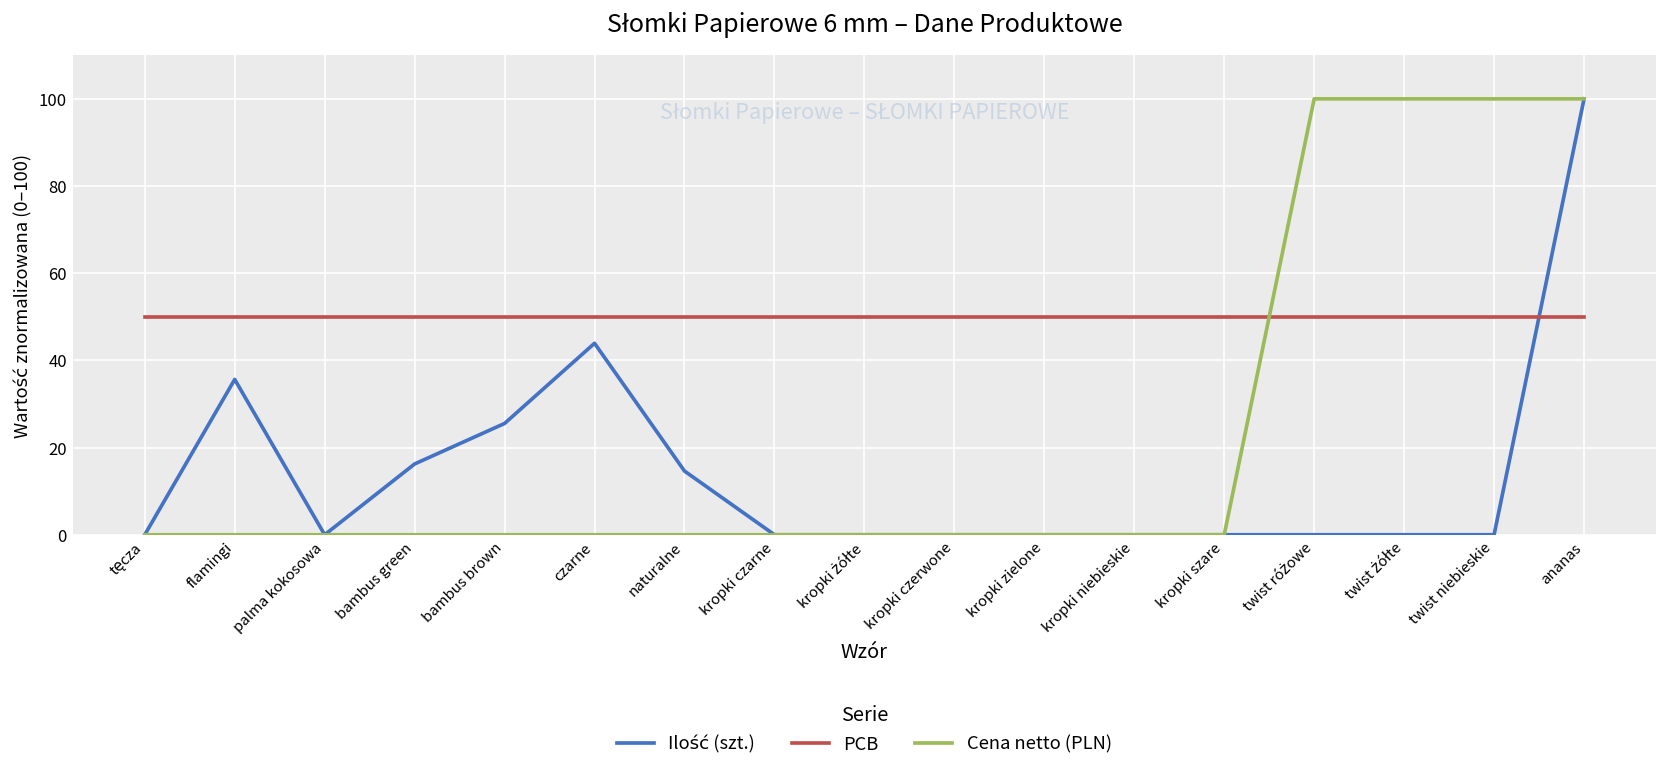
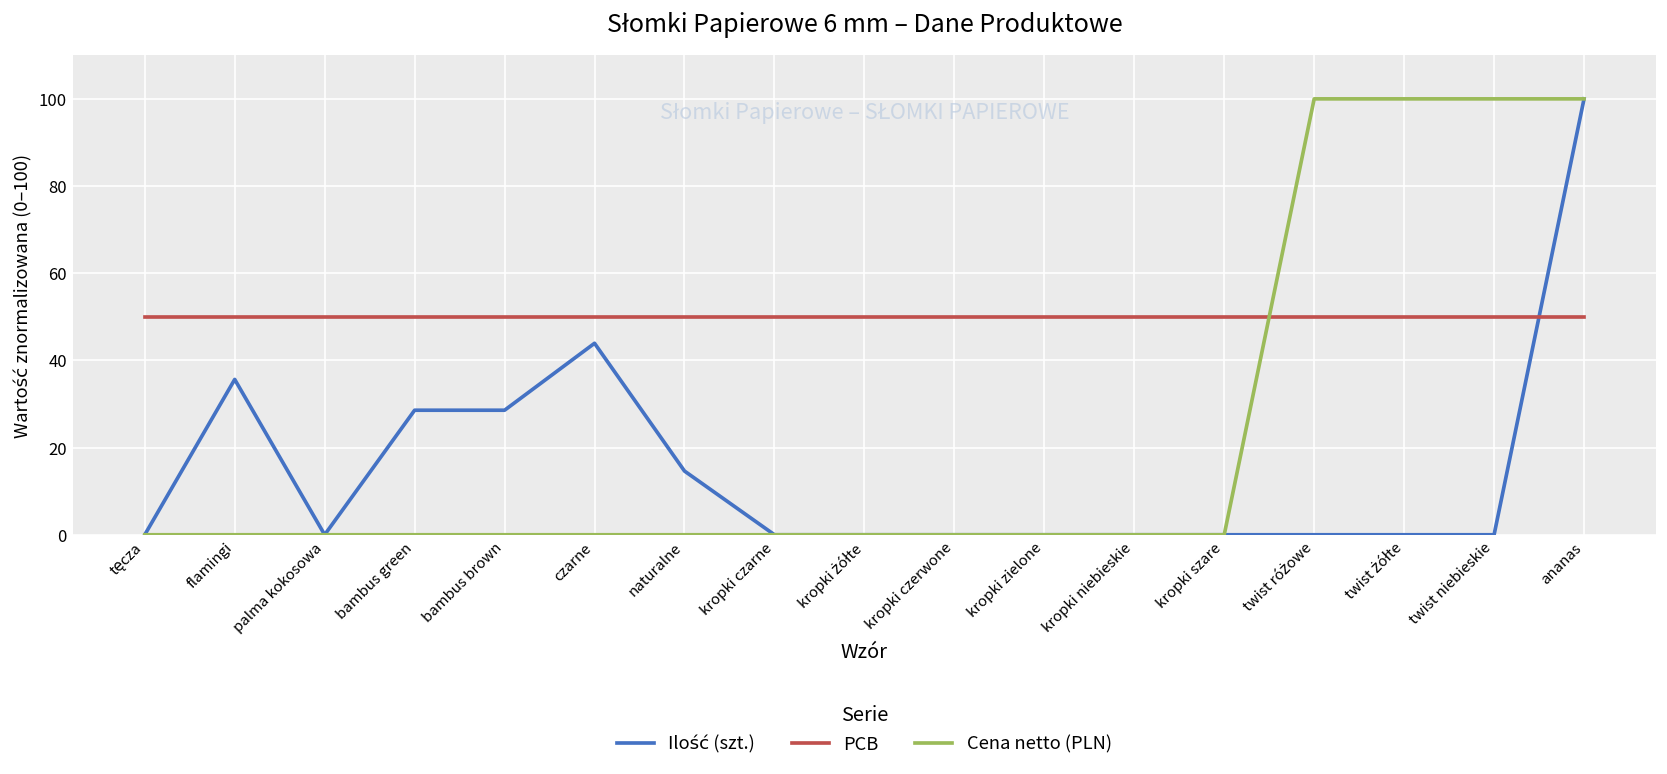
  {
    "Ilość (szt.)": {
      "flamingi": 36,
-     "bambus green": 16,
-     "bambus brown": 26,
+     "bambus green": 29,
+     "bambus brown": 29,
      "czarne": 44,
      "naturalne": 15,
      "twist różowe": 0,
      "twist żółte": 0,
      "twist niebieskie": 0
    },
    "PCB": {
      "tęcza": 50,
      "flamingi": 50,
      "palma kokosowa": 50,
      "bambus green": 50,
      "bambus brown": 50,
      "czarne": 50,
      "naturalne": 50,
      "kropki czarne": 50,
      "kropki żółte": 50,
      "kropki czerwone": 50,
      "kropki zielone": 50,
      "kropki niebieskie": 50,
      "kropki szare": 50,
      "twist różowe": 50,
      "twist żółte": 50,
      "twist niebieskie": 50,
      "ananas": 50
    },
    "Cena netto (PLN)": {
      "flamingi": 0,
      "bambus green": 0,
      "bambus brown": 0,
      "czarne": 0,
      "naturalne": 0,
      "twist różowe": 100,
      "twist żółte": 100,
      "twist niebieskie": 100
    }
  }
